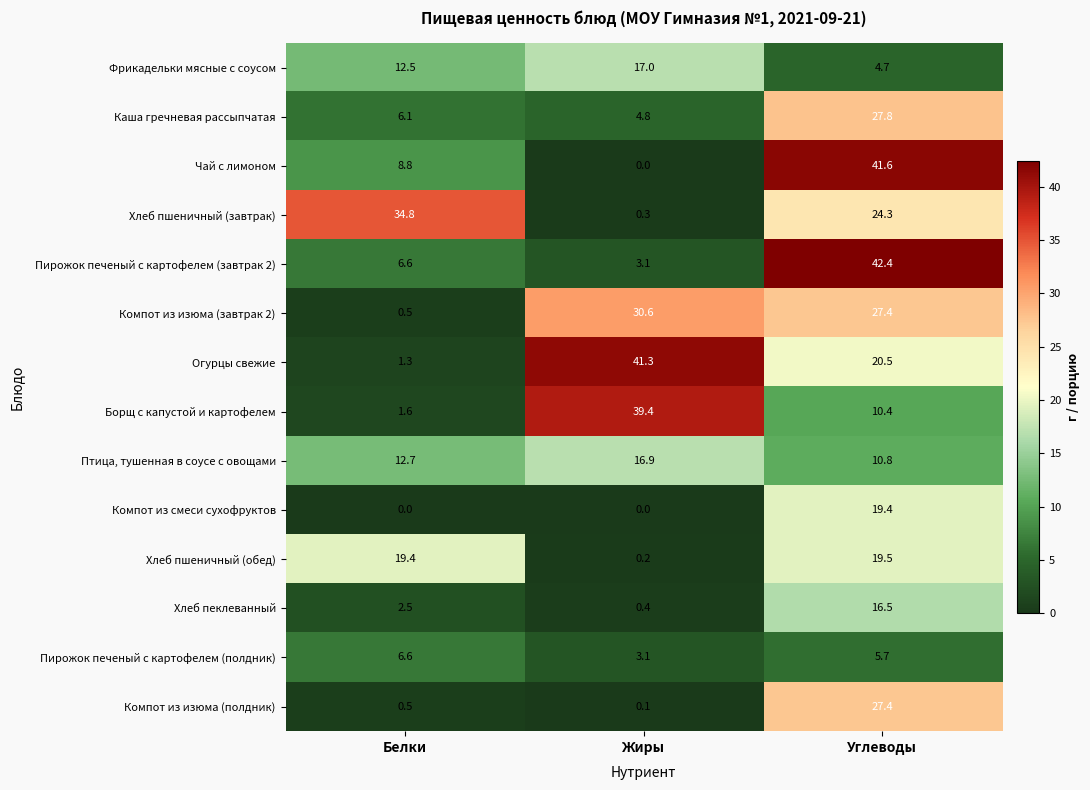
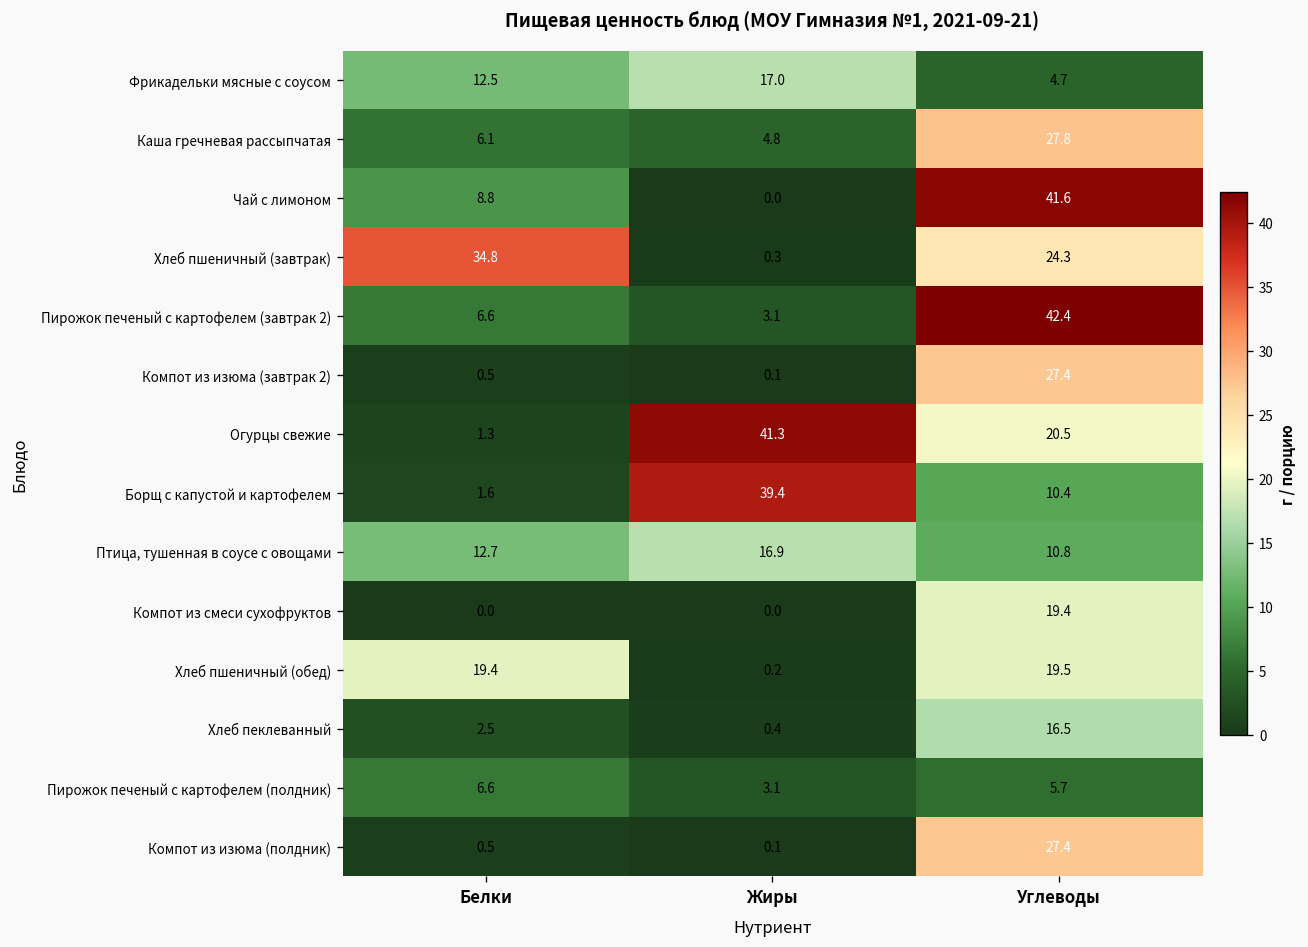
  {
    "Фрикадельки мясные с соусом": {
      "Белки": 12.5,
      "Жиры": 17.0,
      "Углеводы": 4.7
    },
    "Каша гречневая рассыпчатая": {
      "Белки": 6.1,
      "Жиры": 4.8,
      "Углеводы": 27.8
    },
    "Чай с лимоном": {
      "Белки": 8.8,
      "Жиры": 0.0,
      "Углеводы": 41.6
    },
    "Хлеб пшеничный (завтрак)": {
      "Белки": 34.8,
      "Жиры": 0.3,
      "Углеводы": 24.3
    },
    "Пирожок печеный с картофелем (завтрак 2)": {
      "Белки": 6.6,
      "Жиры": 3.1,
      "Углеводы": 42.4
    },
    "Компот из изюма (завтрак 2)": {
      "Белки": 0.5,
-     "Жиры": 30.6,
+     "Жиры": 0.1,
      "Углеводы": 27.4
    },
    "Огурцы свежие": {
      "Белки": 1.3,
      "Жиры": 41.3,
      "Углеводы": 20.5
    },
    "Борщ с капустой и картофелем": {
      "Белки": 1.6,
      "Жиры": 39.4,
      "Углеводы": 10.4
    },
    "Птица, тушенная в соусе с овощами": {
      "Белки": 12.7,
      "Жиры": 16.9,
      "Углеводы": 10.8
    },
    "Компот из смеси сухофруктов": {
      "Белки": 0.0,
      "Жиры": 0.0,
      "Углеводы": 19.4
    },
    "Хлеб пшеничный (обед)": {
      "Белки": 19.4,
      "Жиры": 0.2,
      "Углеводы": 19.5
    },
    "Хлеб пеклеванный": {
      "Белки": 2.5,
      "Жиры": 0.4,
      "Углеводы": 16.5
    },
    "Пирожок печеный с картофелем (полдник)": {
      "Белки": 6.6,
      "Жиры": 3.1,
      "Углеводы": 5.7
    },
    "Компот из изюма (полдник)": {
      "Белки": 0.5,
      "Жиры": 0.1,
      "Углеводы": 27.4
    }
  }
